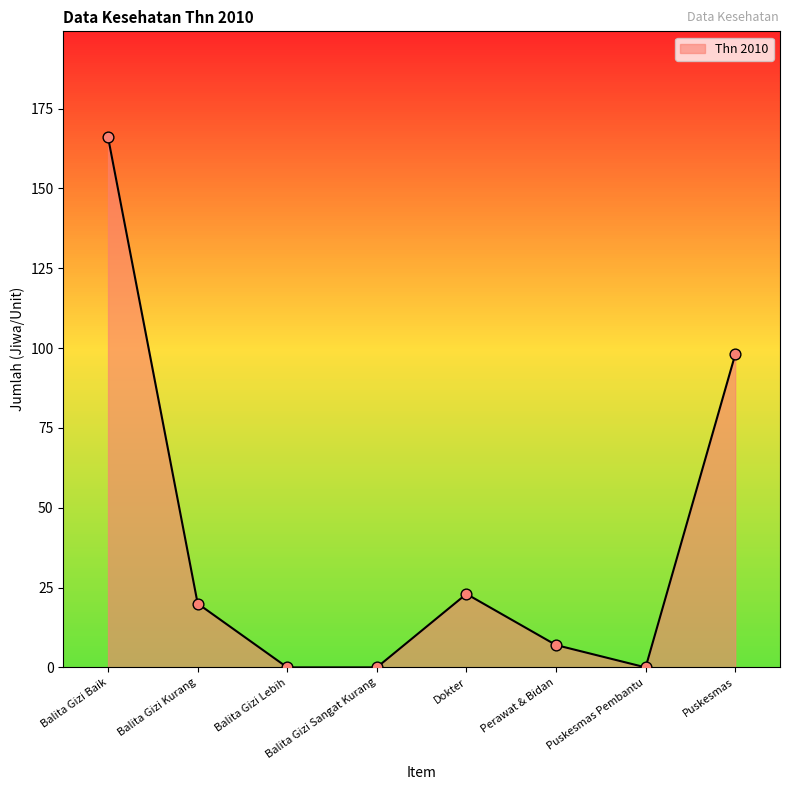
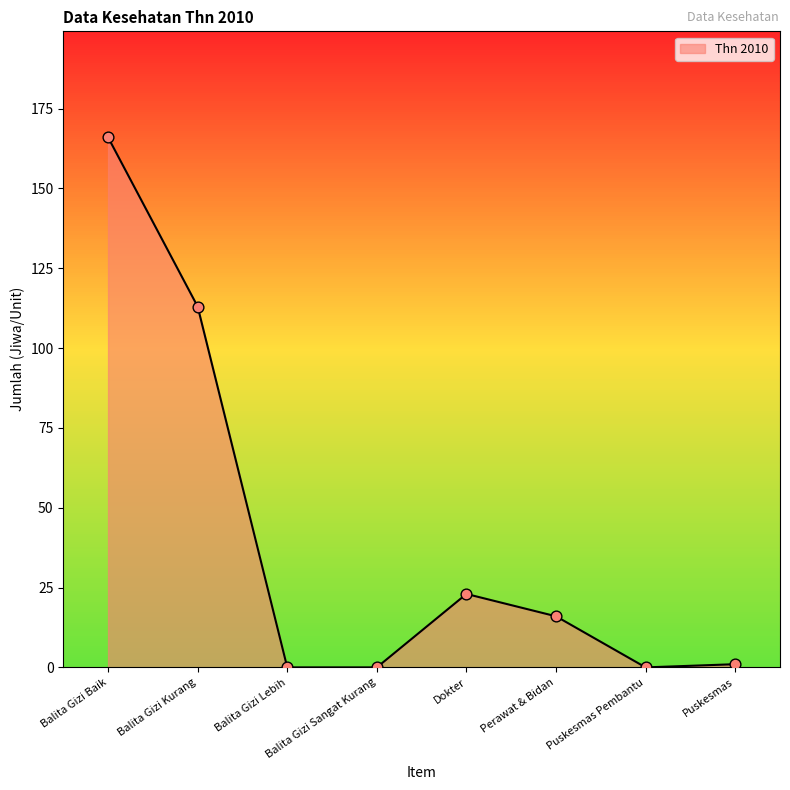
  {
    "Balita Gizi Baik": 166,
-   "Balita Gizi Kurang": 20,
+   "Balita Gizi Kurang": 113,
    "Balita Gizi Lebih": 0,
    "Balita Gizi Sangat Kurang": 0,
    "Dokter": 23,
-   "Perawat & Bidan": 7,
+   "Perawat & Bidan": 16,
    "Puskesmas Pembantu": 0,
-   "Puskesmas": 98
+   "Puskesmas": 1
  }
